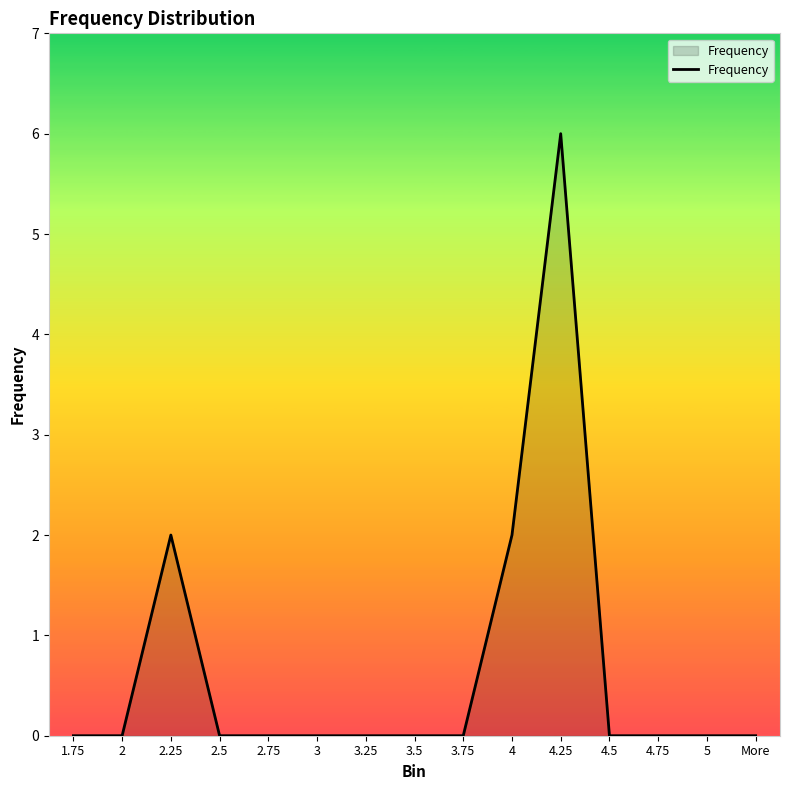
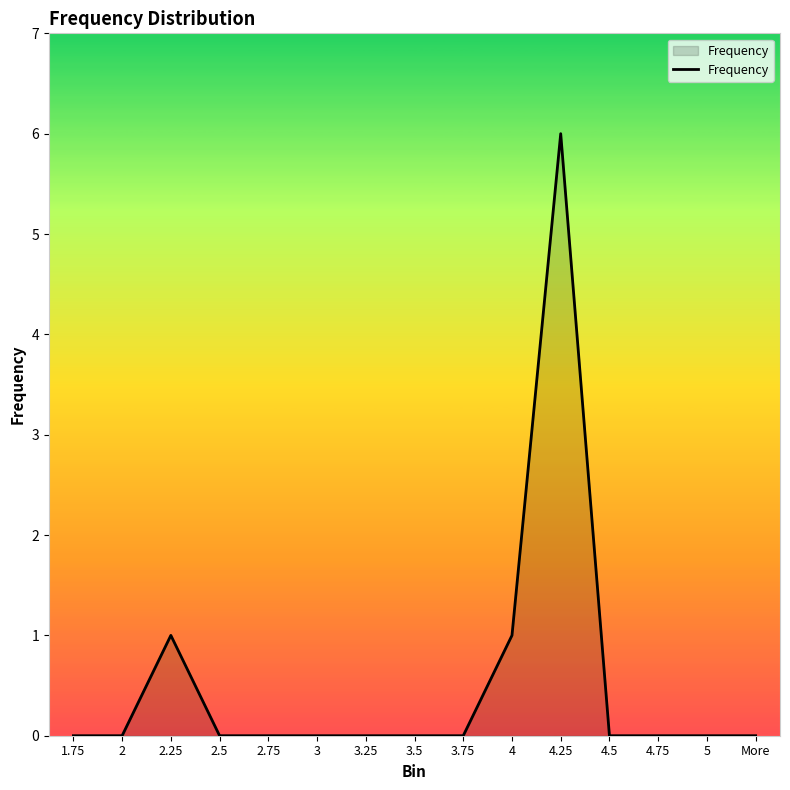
  {
    "1.75": 0,
    "2": 0,
-   "2.25": 2,
+   "2.25": 1,
    "2.5": 0,
    "2.75": 0,
    "3": 0,
    "3.25": 0,
    "3.5": 0,
    "3.75": 0,
-   "4": 2,
+   "4": 1,
    "4.25": 6,
    "4.5": 0,
    "4.75": 0,
    "5": 0,
    "More": 0
  }
